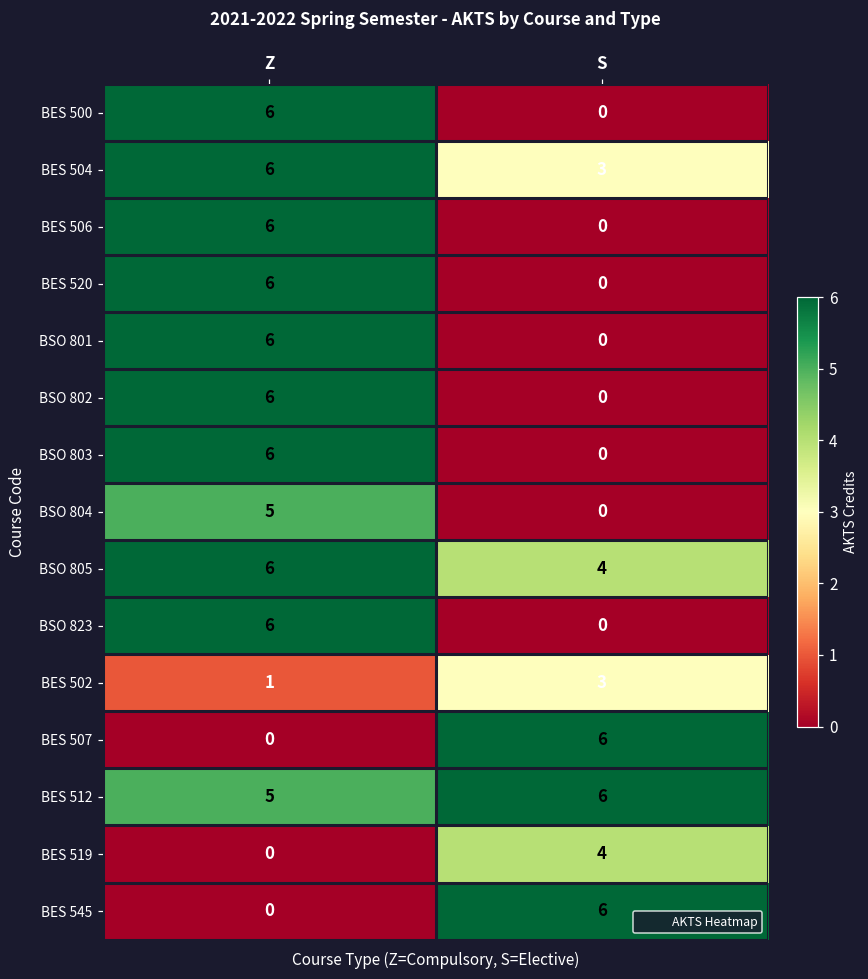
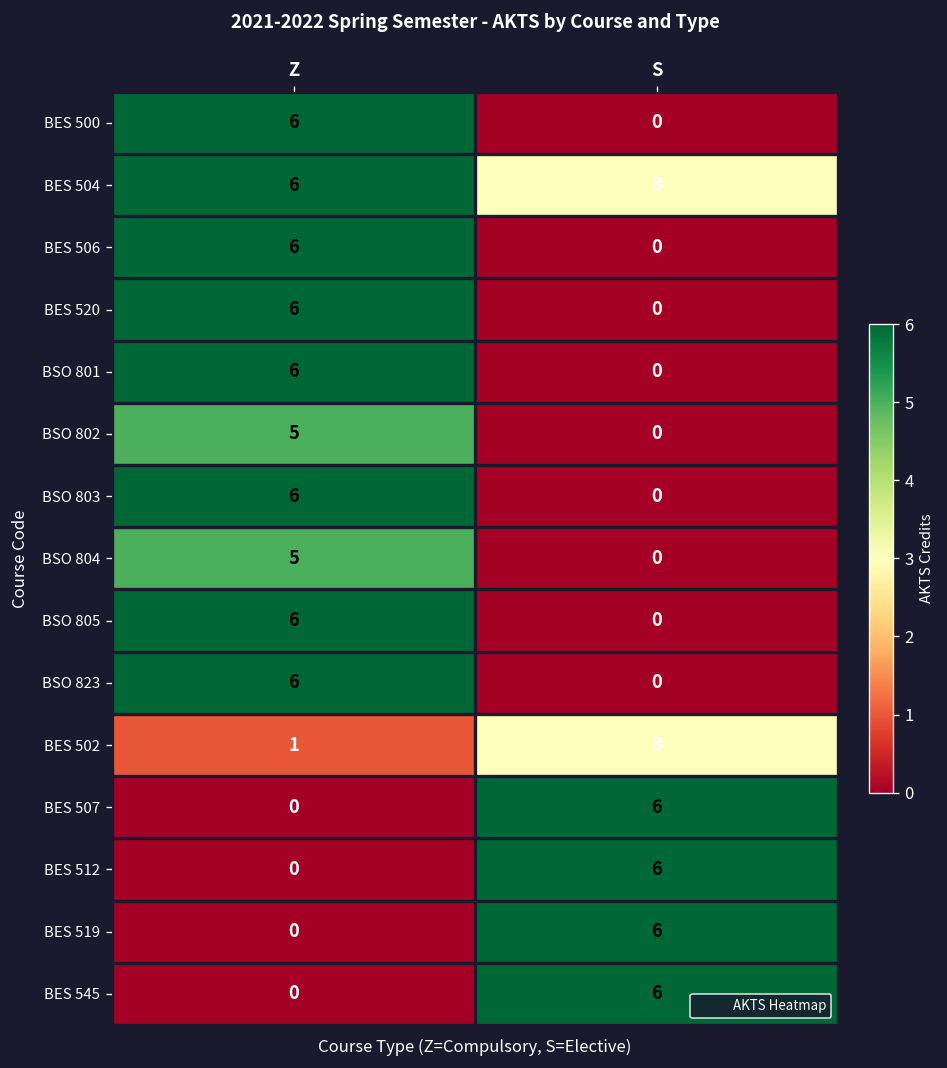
  {
    "BES 500": {
      "Z": 6,
      "S": 0
    },
    "BES 504": {
      "Z": 6,
      "S": 3
    },
    "BES 506": {
      "Z": 6,
      "S": 0
    },
    "BES 520": {
      "Z": 6,
      "S": 0
    },
    "BSO 801": {
      "Z": 6,
      "S": 0
    },
    "BSO 802": {
-     "Z": 6,
+     "Z": 5,
      "S": 0
    },
    "BSO 803": {
      "Z": 6,
      "S": 0
    },
    "BSO 804": {
      "Z": 5,
      "S": 0
    },
    "BSO 805": {
      "Z": 6,
-     "S": 4
+     "S": 0
    },
    "BSO 823": {
      "Z": 6,
      "S": 0
    },
    "BES 502": {
      "Z": 1,
      "S": 3
    },
    "BES 507": {
      "Z": 0,
      "S": 6
    },
    "BES 512": {
-     "Z": 5,
+     "Z": 0,
      "S": 6
    },
    "BES 519": {
      "Z": 0,
-     "S": 4
+     "S": 6
    },
    "BES 545": {
      "Z": 0,
      "S": 6
    }
  }
